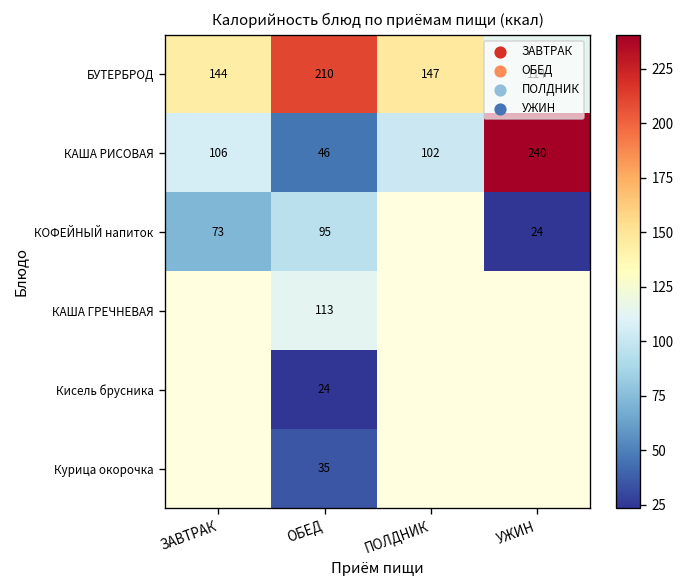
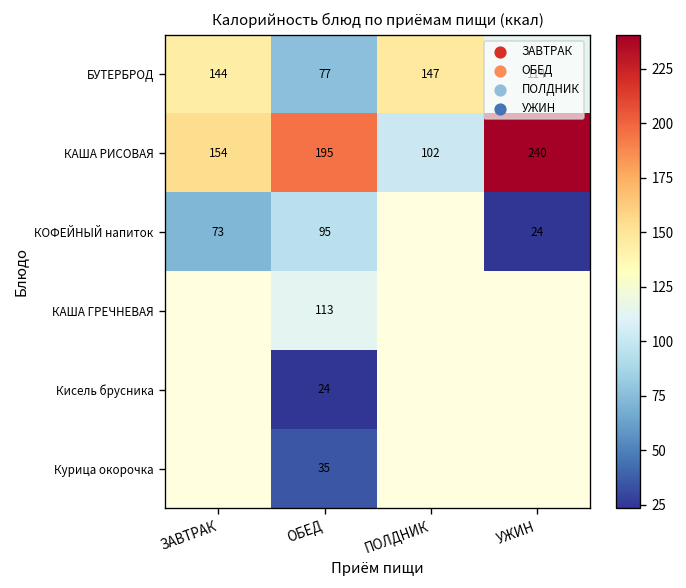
  {
    "БУТЕРБРОД": {
-     "ОБЕД": 210
+     "ОБЕД": 77
    },
    "КАША РИСОВАЯ": {
-     "ЗАВТРАК": 106,
-     "ОБЕД": 46
+     "ЗАВТРАК": 154,
+     "ОБЕД": 195
    }
  }
